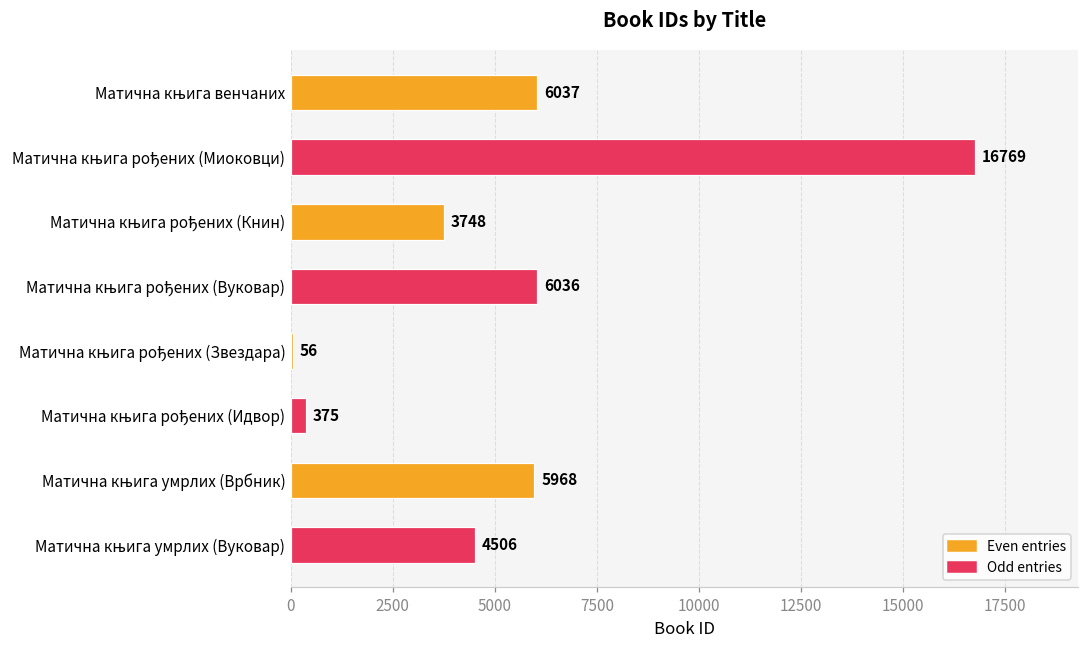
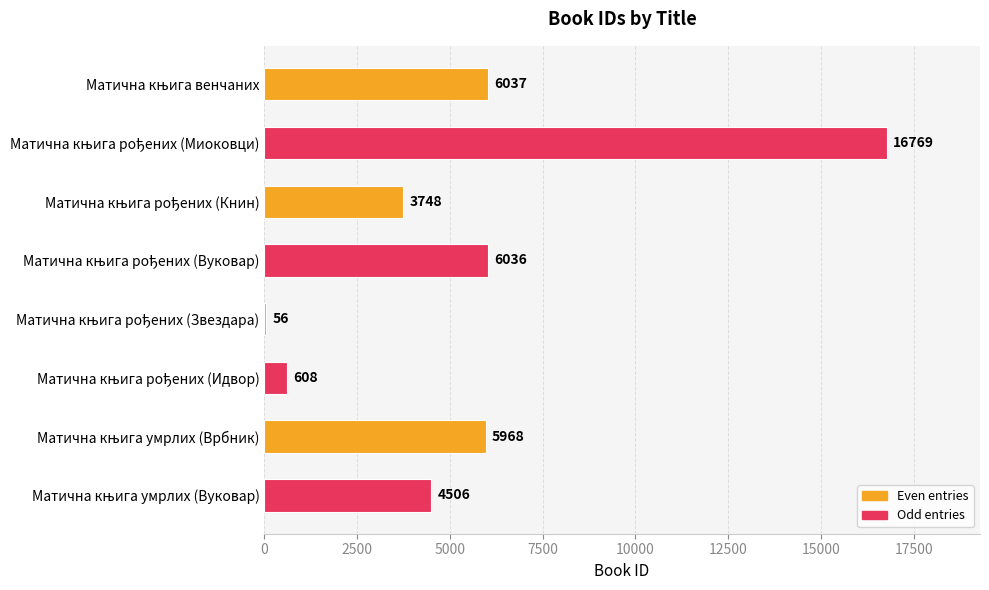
  {
    "Матична књига венчаних": 6037,
    "Матична књига рођених (Миоковци)": 16769,
    "Матична књига рођених (Книн)": 3748,
    "Матична књига рођених (Вуковар)": 6036,
    "Матична књига рођених (Звездара)": 56,
-   "Матична књига рођених (Идвор)": 375,
+   "Матична књига рођених (Идвор)": 608,
    "Матична књига умрлих (Врбник)": 5968,
    "Матична књига умрлих (Вуковар)": 4506
  }
